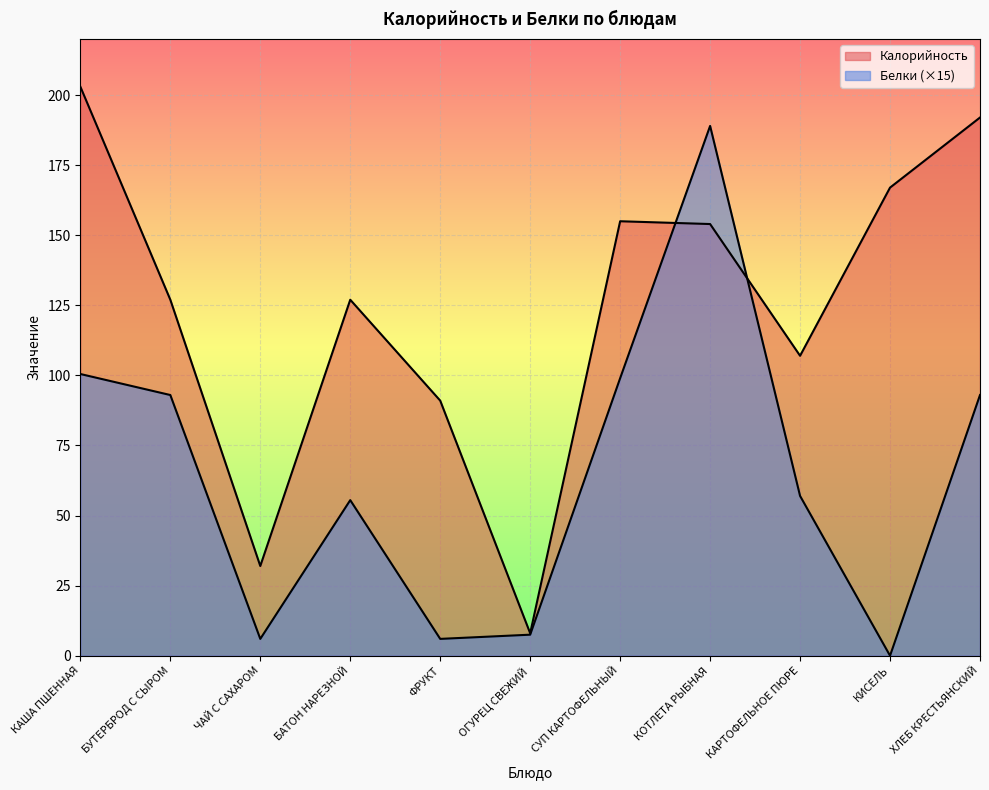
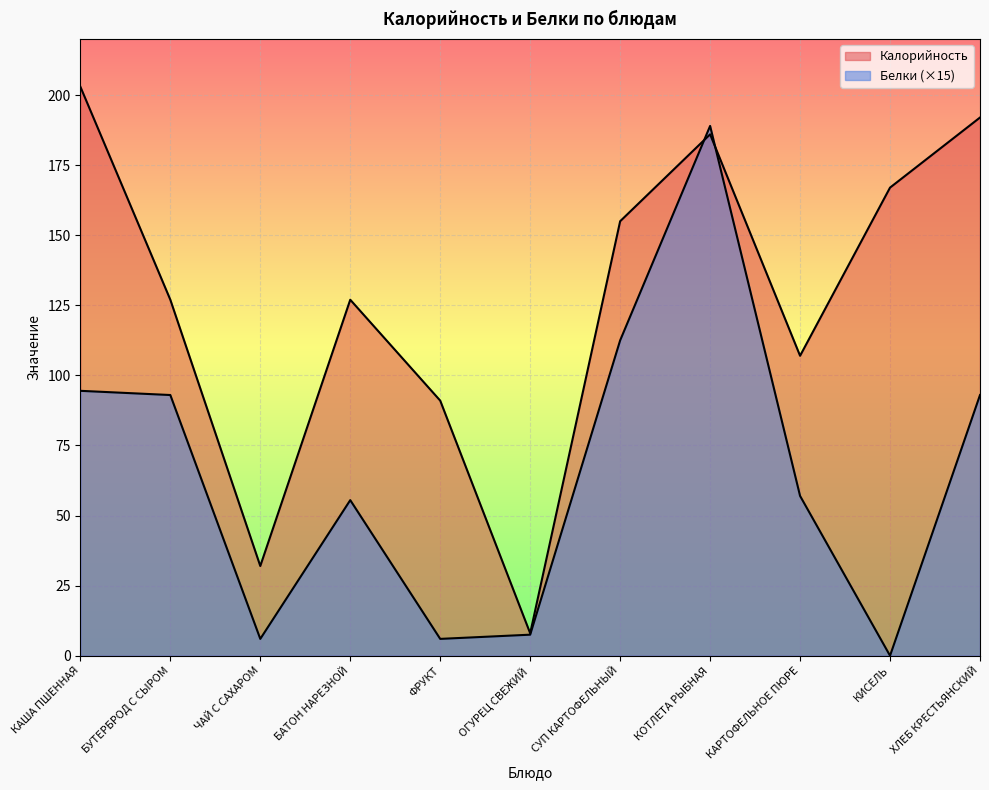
  {
    "Калорийность": {
      "КАША ПШЕННАЯ": 203,
      "БУТЕРБРОД С СЫРОМ": 127,
      "ЧАЙ С САХАРОМ": 32,
      "БАТОН НАРЕЗНОЙ": 127,
      "ФРУКТ": 91,
      "СУП КАРТОФЕЛЬНЫЙ": 155,
-     "КОТЛЕТА РЫБНАЯ": 154,
+     "КОТЛЕТА РЫБНАЯ": 186,
      "КАРТОФЕЛЬНОЕ ПЮРЕ": 107,
      "КИСЕЛЬ": 167,
      "ХЛЕБ КРЕСТЬЯНСКИЙ": 192
    },
    "Белки (×15)": {
-     "КАША ПШЕННАЯ": 101,
+     "КАША ПШЕННАЯ": 95,
      "БУТЕРБРОД С СЫРОМ": 93,
      "ЧАЙ С САХАРОМ": 6,
      "БАТОН НАРЕЗНОЙ": 56,
      "ФРУКТ": 6,
-     "СУП КАРТОФЕЛЬНЫЙ": 99,
+     "СУП КАРТОФЕЛЬНЫЙ": 113,
      "КОТЛЕТА РЫБНАЯ": 189,
      "КАРТОФЕЛЬНОЕ ПЮРЕ": 57,
      "КИСЕЛЬ": 0,
      "ХЛЕБ КРЕСТЬЯНСКИЙ": 93
    }
  }
